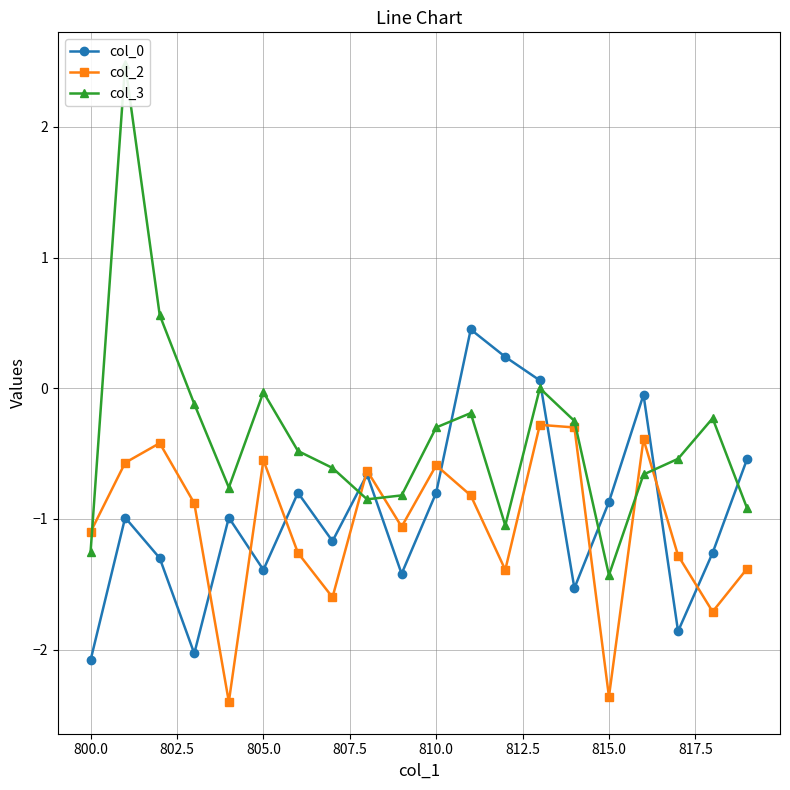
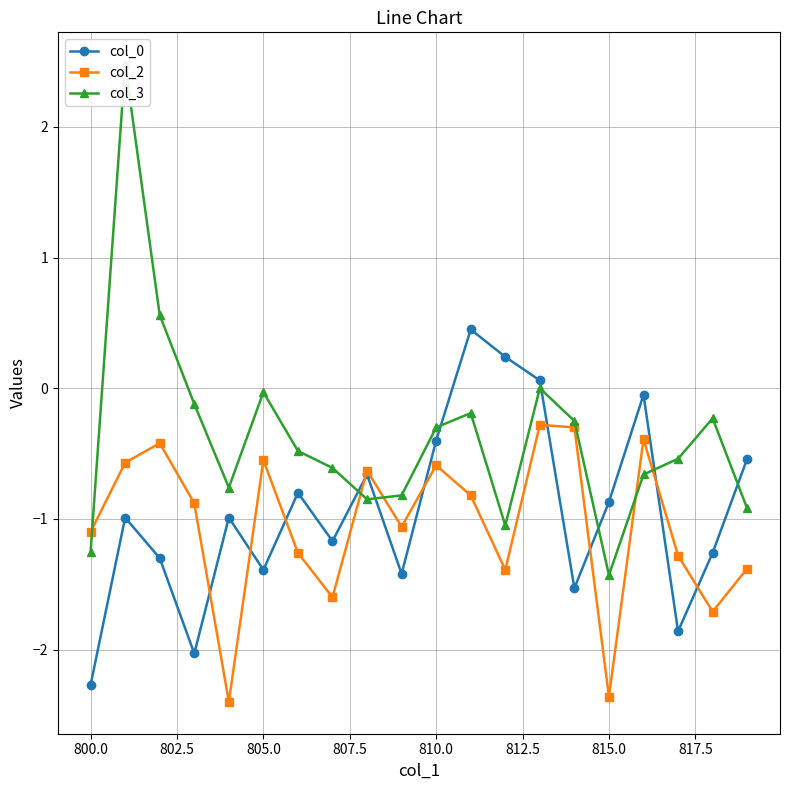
  {
    "col_0": {
-     "800.0": -2.08,
+     "800.0": -2.27,
      "805.0": -1.39,
-     "810.0": -0.8,
+     "810.0": -0.4,
      "815.0": -0.87
    },
    "col_2": {
      "800.0": -1.10,
      "805.0": -0.55,
      "810.0": -0.59,
      "815.0": -2.36
    },
    "col_3": {
      "800.0": -1.25,
      "805.0": -0.03,
      "810.0": -0.30,
      "815.0": -1.43
    }
  }
